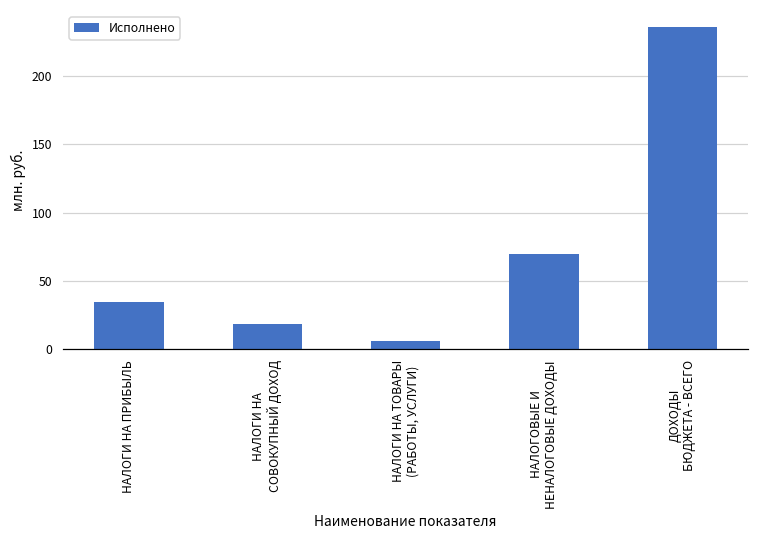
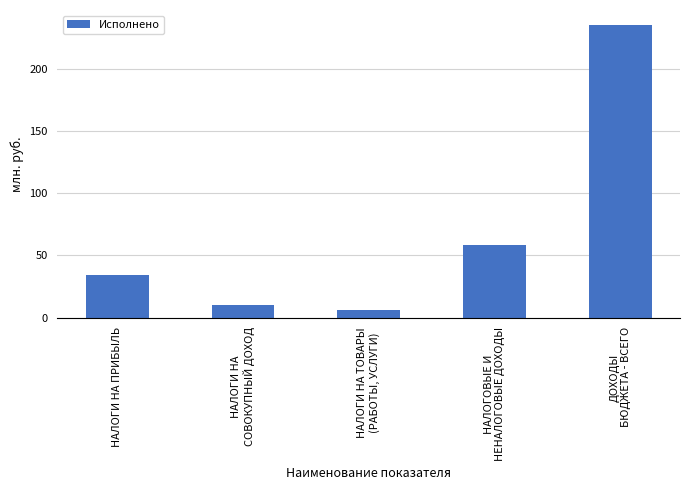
  {
    "НАЛОГИ НА ПРИБЫЛЬ": 35,
-   "НАЛОГИ НА СОВОКУПНЫЙ ДОХОД": 19,
+   "НАЛОГИ НА СОВОКУПНЫЙ ДОХОД": 10,
    "НАЛОГИ НА ТОВАРЫ (РАБОТЫ, УСЛУГИ)": 6,
-   "НАЛОГОВЫЕ И НЕНАЛОГОВЫЕ ДОХОДЫ": 70,
+   "НАЛОГОВЫЕ И НЕНАЛОГОВЫЕ ДОХОДЫ": 58,
    "ДОХОДЫ БЮДЖЕТА - ВСЕГО": 236
  }
